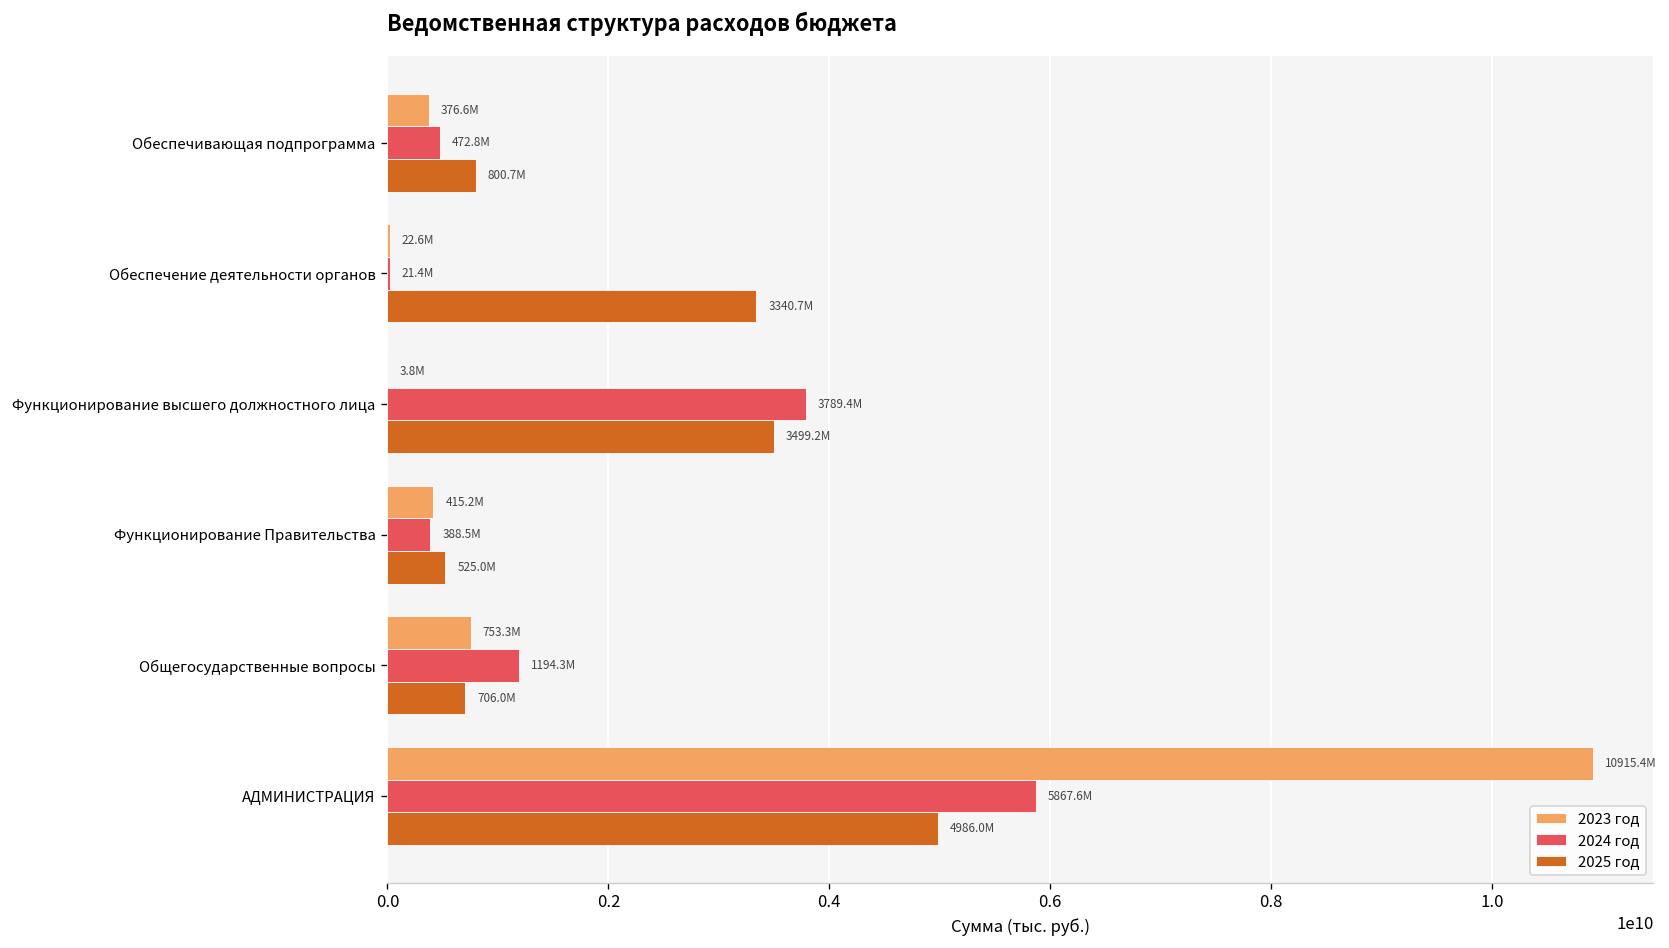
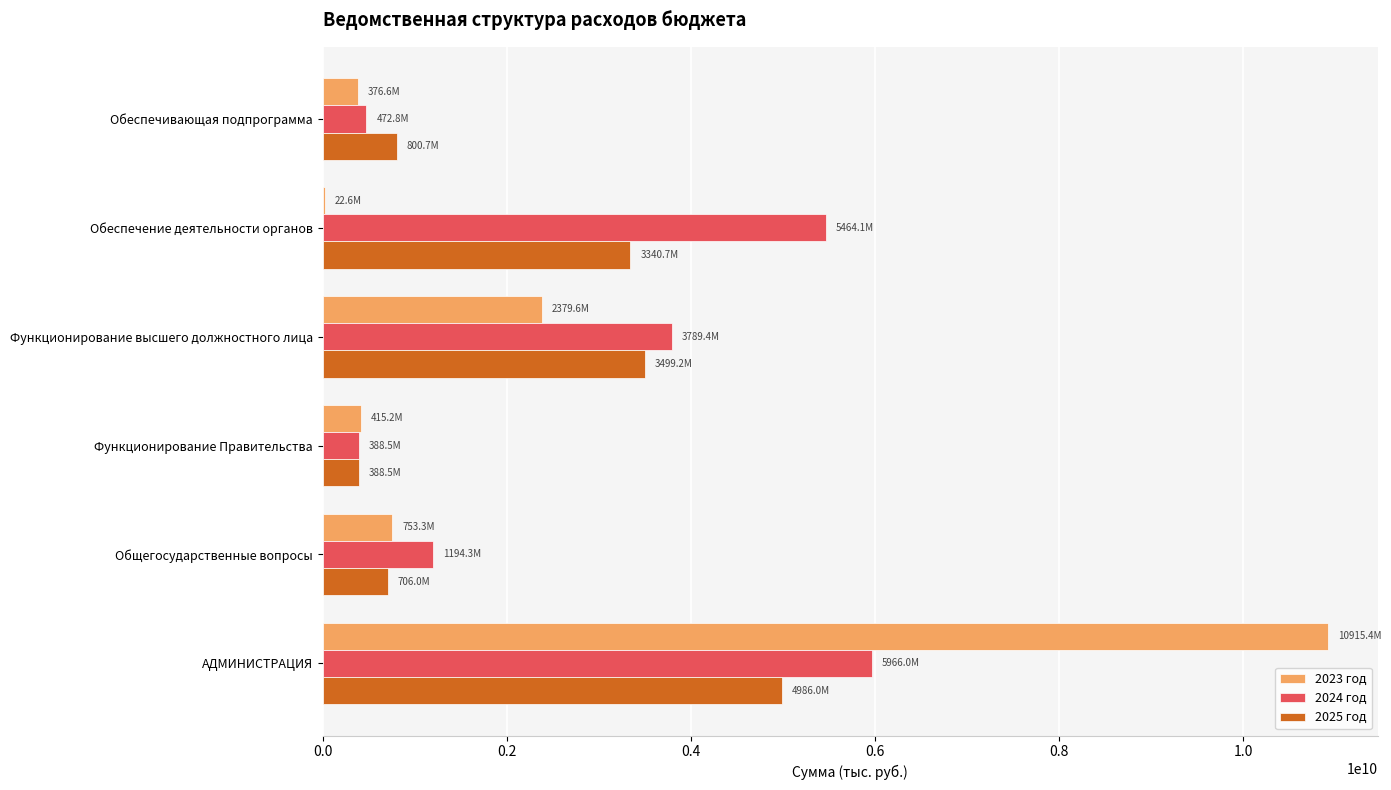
  {
    "2023 год": {
      "Обеспечивающая подпрограмма": "376.6M",
      "Обеспечение деятельности органов": "22.6M",
-     "Функционирование высшего должностного лица": "3.8M",
+     "Функционирование высшего должностного лица": "2379.6M",
      "Функционирование Правительства": "415.2M",
      "Общегосударственные вопросы": "753.3M",
      "АДМИНИСТРАЦИЯ": "10915.4M"
    },
    "2024 год": {
      "Обеспечивающая подпрограмма": "472.8M",
-     "Обеспечение деятельности органов": "21.4M",
+     "Обеспечение деятельности органов": "5464.1M",
      "Функционирование высшего должностного лица": "3789.4M",
      "Функционирование Правительства": "388.5M",
      "Общегосударственные вопросы": "1194.3M",
-     "АДМИНИСТРАЦИЯ": "5867.6M"
+     "АДМИНИСТРАЦИЯ": "5966.0M"
    },
    "2025 год": {
      "Обеспечивающая подпрограмма": "800.7M",
      "Обеспечение деятельности органов": "3340.7M",
      "Функционирование высшего должностного лица": "3499.2M",
-     "Функционирование Правительства": "525.0M",
+     "Функционирование Правительства": "388.5M",
      "Общегосударственные вопросы": "706.0M",
      "АДМИНИСТРАЦИЯ": "4986.0M"
    }
  }
